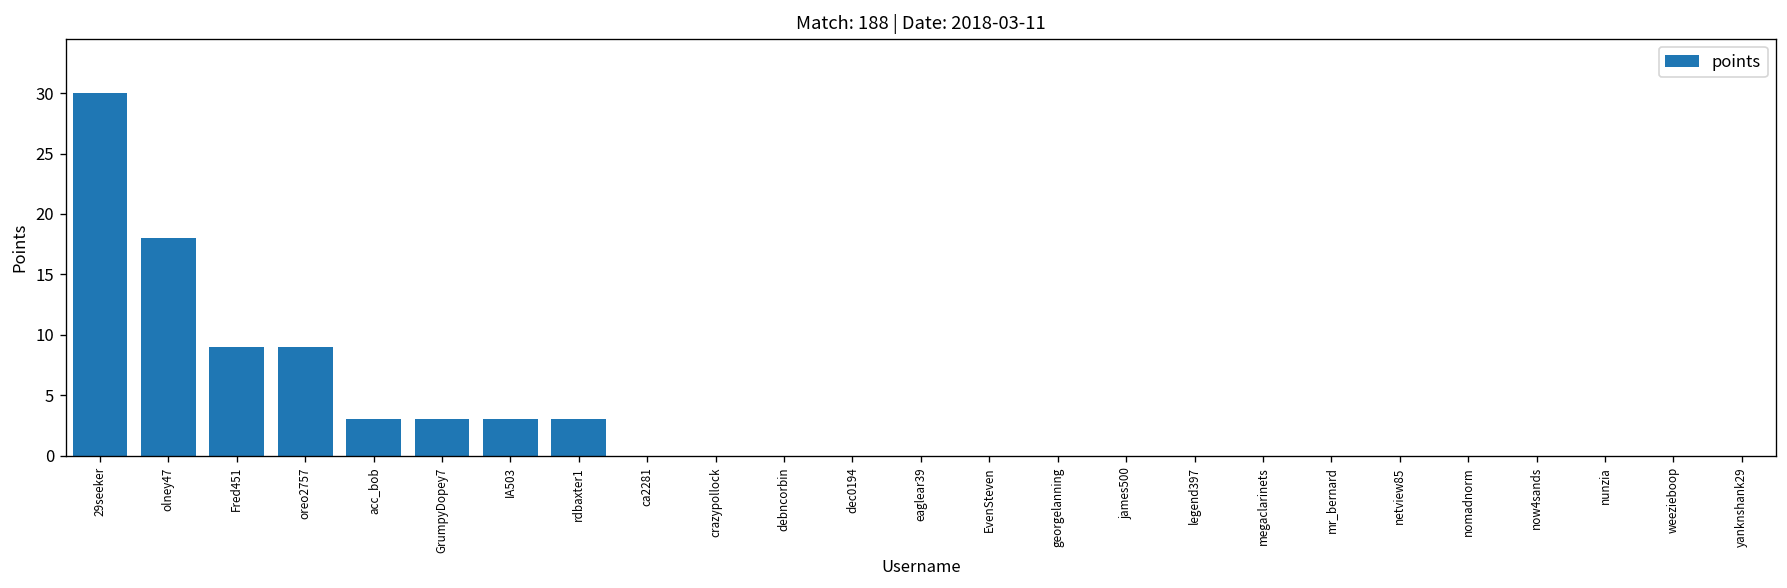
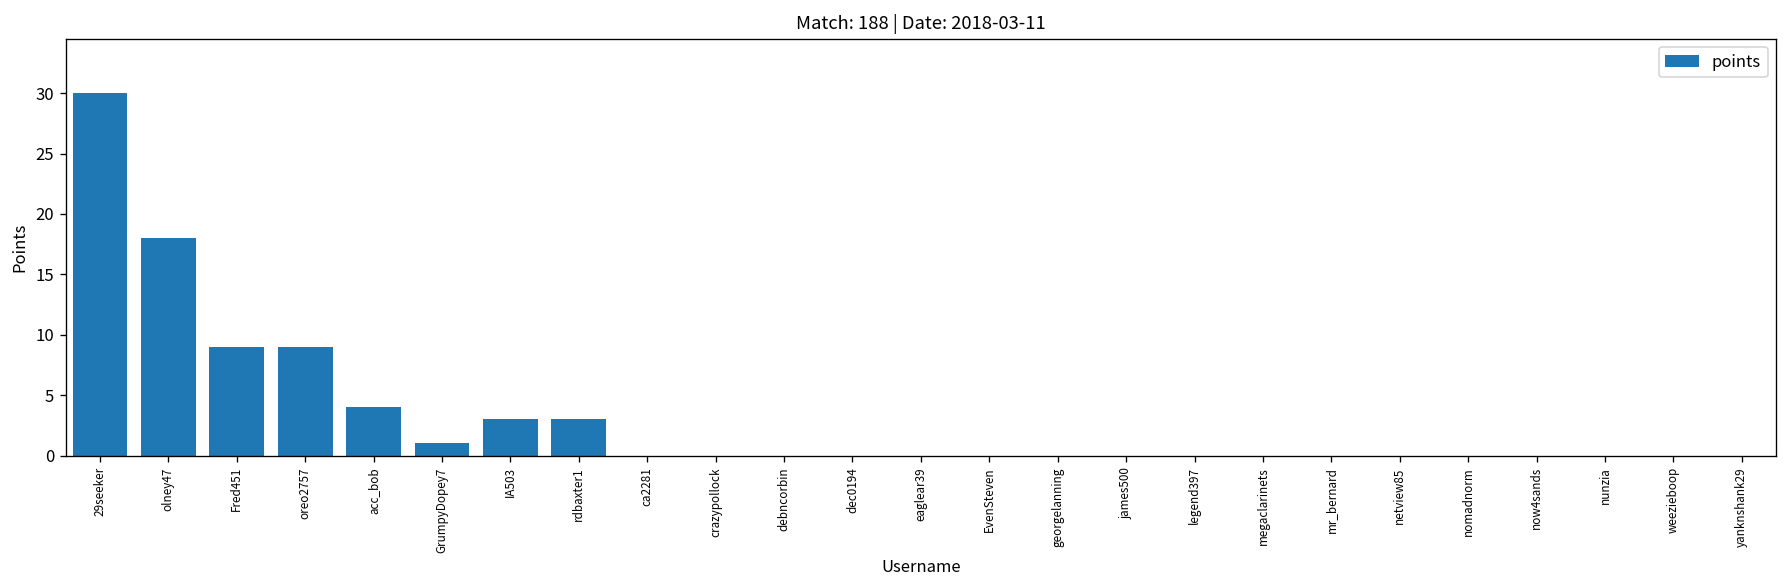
  {
    "29seeker": 30,
    "olney47": 18,
    "Fred451": 9,
    "oreo2757": 9,
-   "acc_bob": 3,
-   "GrumpyDopey7": 3,
+   "acc_bob": 4,
+   "GrumpyDopey7": 1,
    "IA503": 3,
    "rdbaxter1": 3,
    "ca2281": 0,
    "crazypollock": 0,
    "debncorbin": 0,
    "dec0194": 0,
    "eaglear39": 0,
    "EvenSteven": 0,
    "georgelanning": 0,
    "james500": 0,
    "legend397": 0,
    "megaclarinets": 0,
    "mr_bernard": 0,
    "netview85": 0,
    "nomadnorm": 0,
    "now4sands": 0,
    "nunzia": 0,
    "weezieboop": 0,
    "yanknshank29": 0
  }
